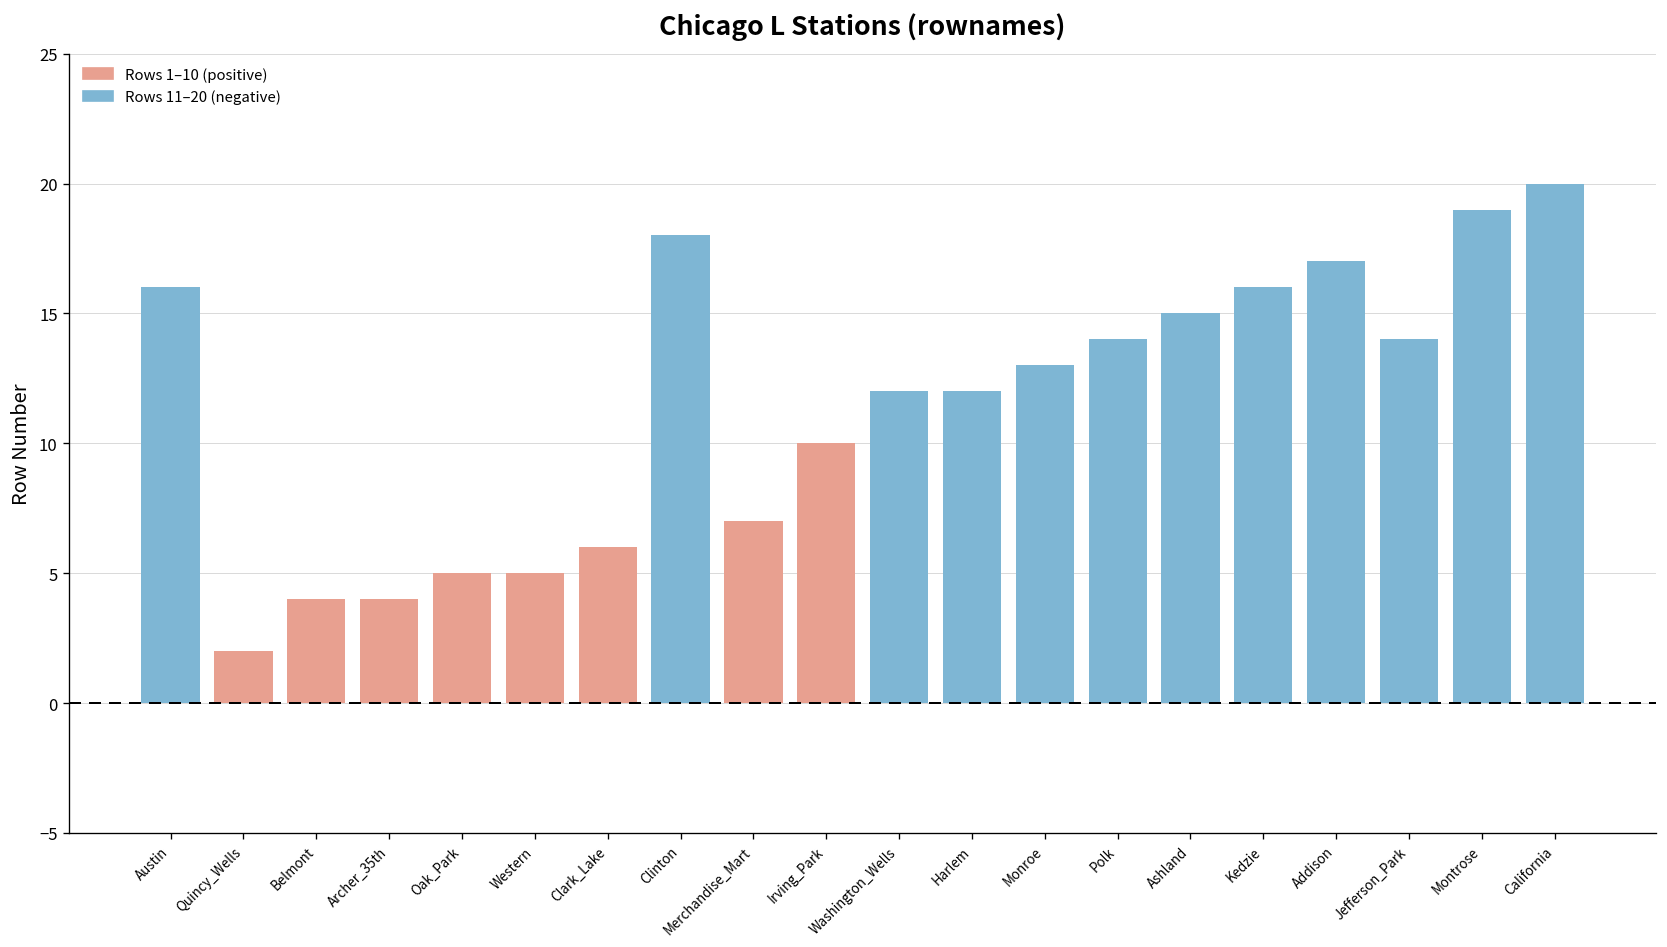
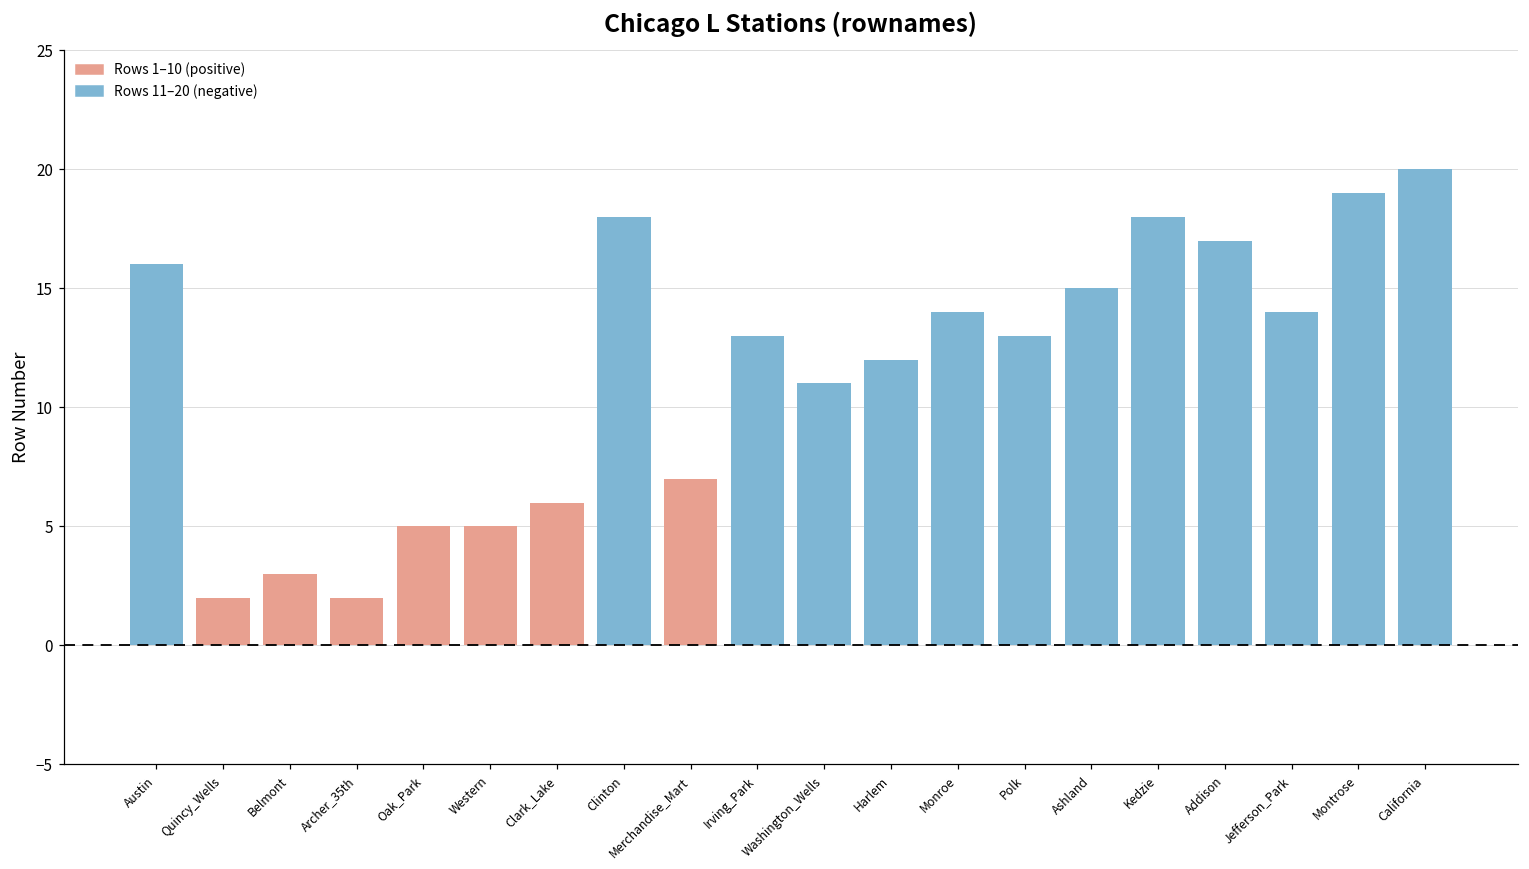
  {
    "Austin": 16,
    "Quincy_Wells": 2,
-   "Belmont": 4,
-   "Archer_35th": 4,
+   "Belmont": 3,
+   "Archer_35th": 2,
    "Oak_Park": 5,
    "Western": 5,
    "Clark_Lake": 6,
    "Clinton": 18,
    "Merchandise_Mart": 7,
-   "Irving_Park": 10,
-   "Washington_Wells": 12,
+   "Irving_Park": 13,
+   "Washington_Wells": 11,
    "Harlem": 12,
-   "Monroe": 13,
-   "Polk": 14,
+   "Monroe": 14,
+   "Polk": 13,
    "Ashland": 15,
-   "Kedzie": 16,
+   "Kedzie": 18,
    "Addison": 17,
    "Jefferson_Park": 14,
    "Montrose": 19,
    "California": 20
  }
